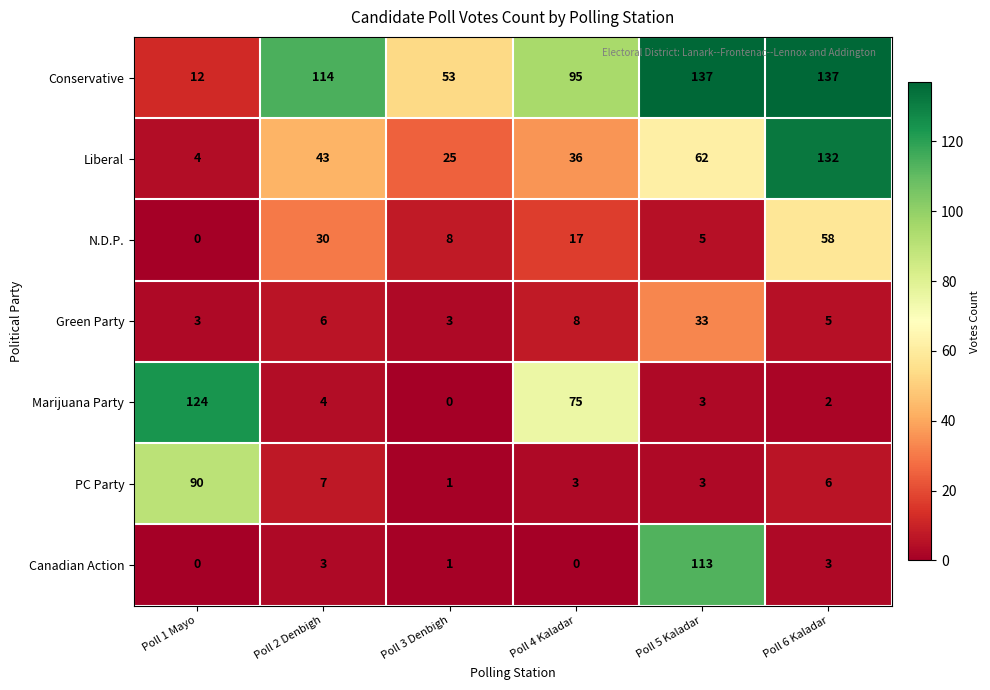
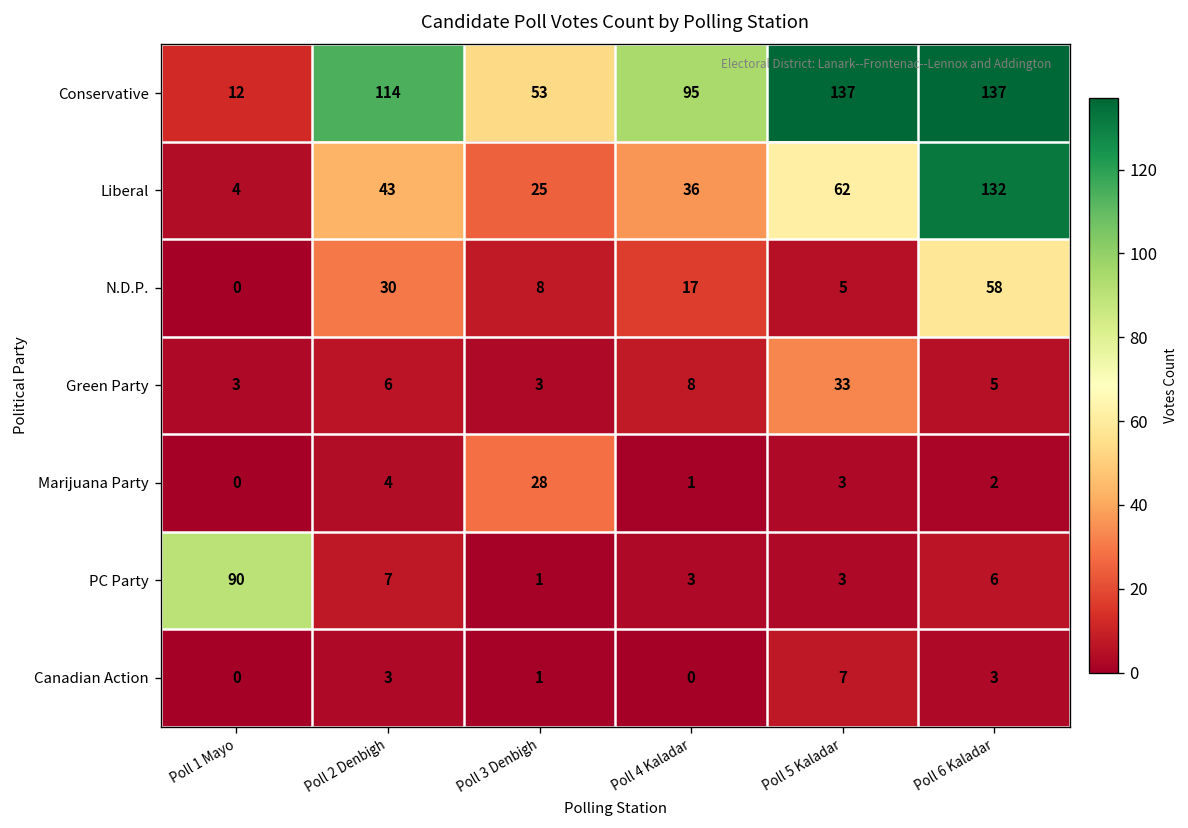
  {
    "Conservative": {
      "Poll 1 Mayo": 12,
      "Poll 2 Denbigh": 114,
      "Poll 3 Denbigh": 53,
      "Poll 4 Kaladar": 95,
      "Poll 6 Kaladar": 137
    },
    "Liberal": {
      "Poll 1 Mayo": 4,
      "Poll 2 Denbigh": 43,
      "Poll 3 Denbigh": 25,
      "Poll 4 Kaladar": 36,
      "Poll 5 Kaladar": 62,
      "Poll 6 Kaladar": 132
    },
    "N.D.P.": {
      "Poll 1 Mayo": 0,
      "Poll 2 Denbigh": 30,
      "Poll 3 Denbigh": 8,
      "Poll 4 Kaladar": 17,
      "Poll 5 Kaladar": 5,
      "Poll 6 Kaladar": 58
    },
    "Green Party": {
      "Poll 1 Mayo": 3,
      "Poll 2 Denbigh": 6,
      "Poll 3 Denbigh": 3,
      "Poll 4 Kaladar": 8,
      "Poll 5 Kaladar": 33,
      "Poll 6 Kaladar": 5
    },
    "Marijuana Party": {
-     "Poll 1 Mayo": 124,
+     "Poll 1 Mayo": 0,
      "Poll 2 Denbigh": 4,
-     "Poll 3 Denbigh": 0,
-     "Poll 4 Kaladar": 75,
+     "Poll 3 Denbigh": 28,
+     "Poll 4 Kaladar": 1,
      "Poll 5 Kaladar": 3,
      "Poll 6 Kaladar": 2
    },
    "PC Party": {
      "Poll 1 Mayo": 90,
      "Poll 2 Denbigh": 7,
      "Poll 3 Denbigh": 1,
      "Poll 4 Kaladar": 3,
      "Poll 5 Kaladar": 3,
      "Poll 6 Kaladar": 6
    },
    "Canadian Action": {
      "Poll 1 Mayo": 0,
      "Poll 2 Denbigh": 3,
      "Poll 3 Denbigh": 1,
      "Poll 4 Kaladar": 0,
-     "Poll 5 Kaladar": 113,
+     "Poll 5 Kaladar": 7,
      "Poll 6 Kaladar": 3
    }
  }
